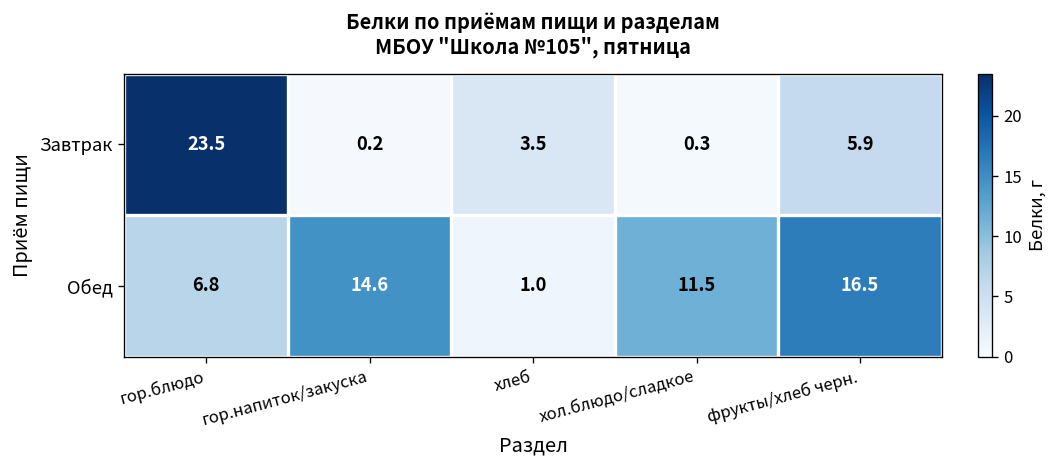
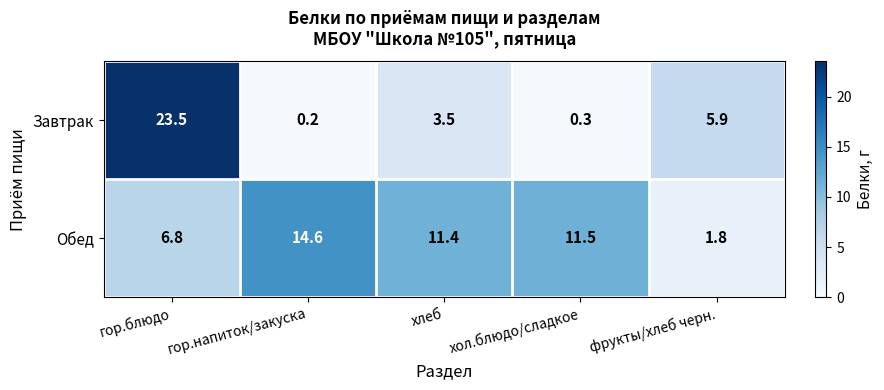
  {
    "Завтрак": {
      "гор.блюдо": 23.5,
      "гор.напиток/закуска": 0.2,
      "хлеб": 3.5,
      "хол.блюдо/сладкое": 0.3,
      "фрукты/хлеб черн.": 5.9
    },
    "Обед": {
      "гор.блюдо": 6.8,
      "гор.напиток/закуска": 14.6,
-     "хлеб": 1.0,
+     "хлеб": 11.4,
      "хол.блюдо/сладкое": 11.5,
-     "фрукты/хлеб черн.": 16.5
+     "фрукты/хлеб черн.": 1.8
    }
  }
